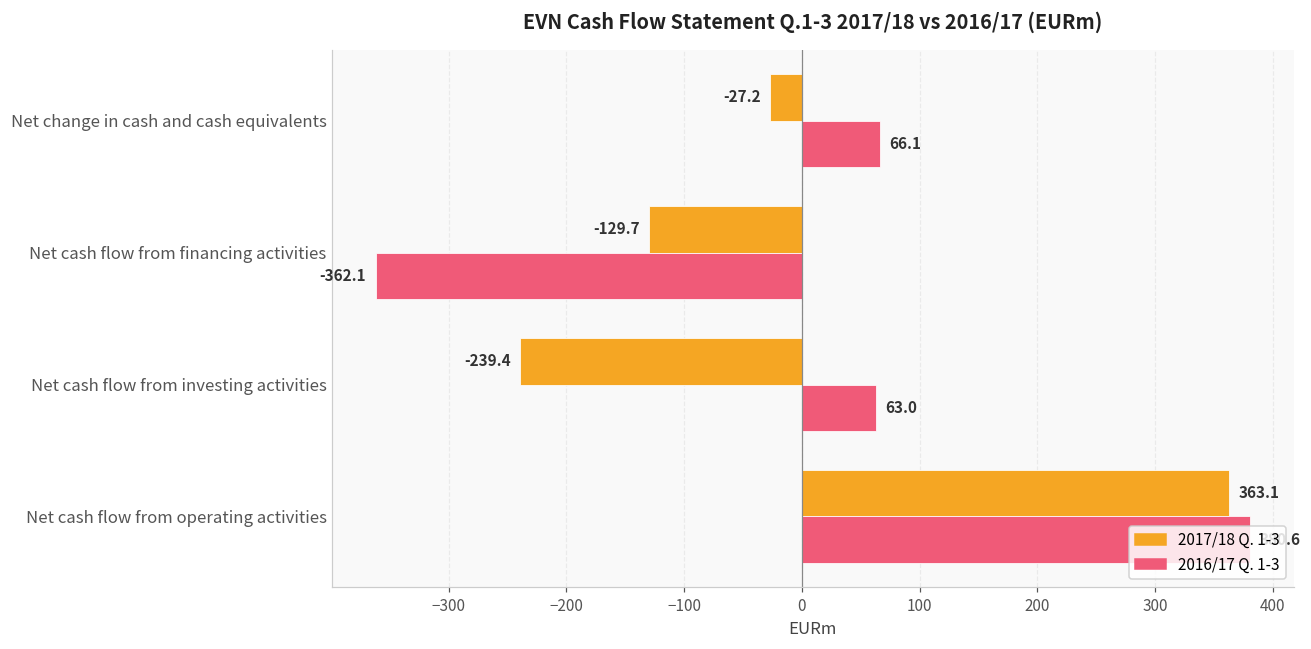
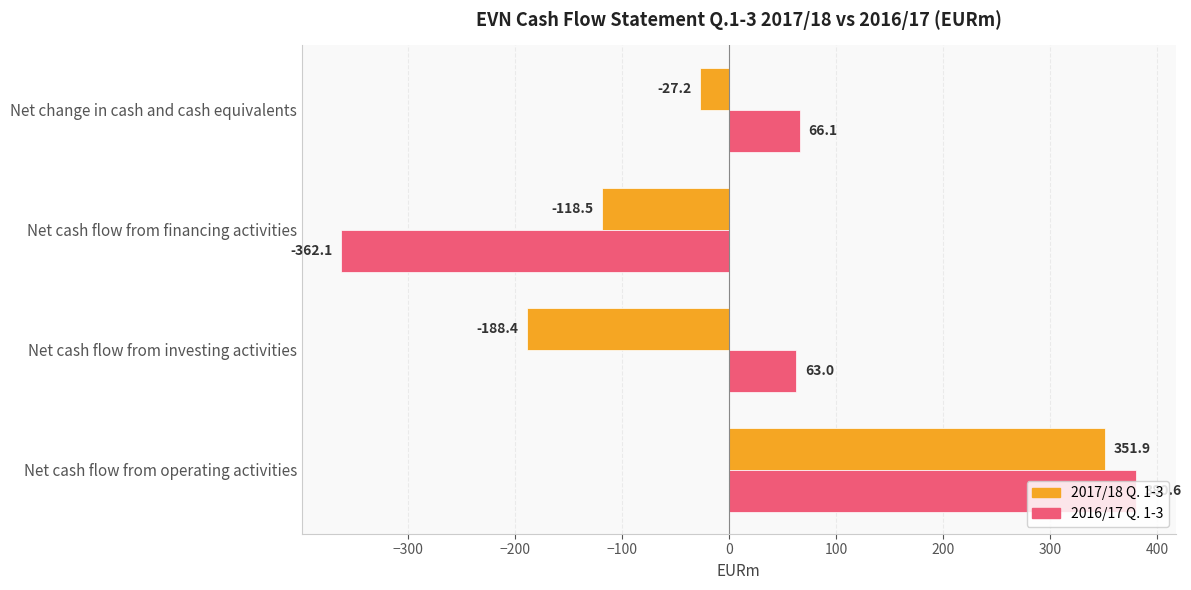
  {
    "2017/18 Q. 1-3": {
      "Net change in cash and cash equivalents": -27.2,
-     "Net cash flow from financing activities": -129.7,
-     "Net cash flow from investing activities": -239.4,
-     "Net cash flow from operating activities": 363.1
+     "Net cash flow from financing activities": -118.5,
+     "Net cash flow from investing activities": -188.4,
+     "Net cash flow from operating activities": 351.9
    },
    "2016/17 Q. 1-3": {
      "Net change in cash and cash equivalents": 66.1,
      "Net cash flow from financing activities": -362.1,
      "Net cash flow from investing activities": 63.0
    }
  }
